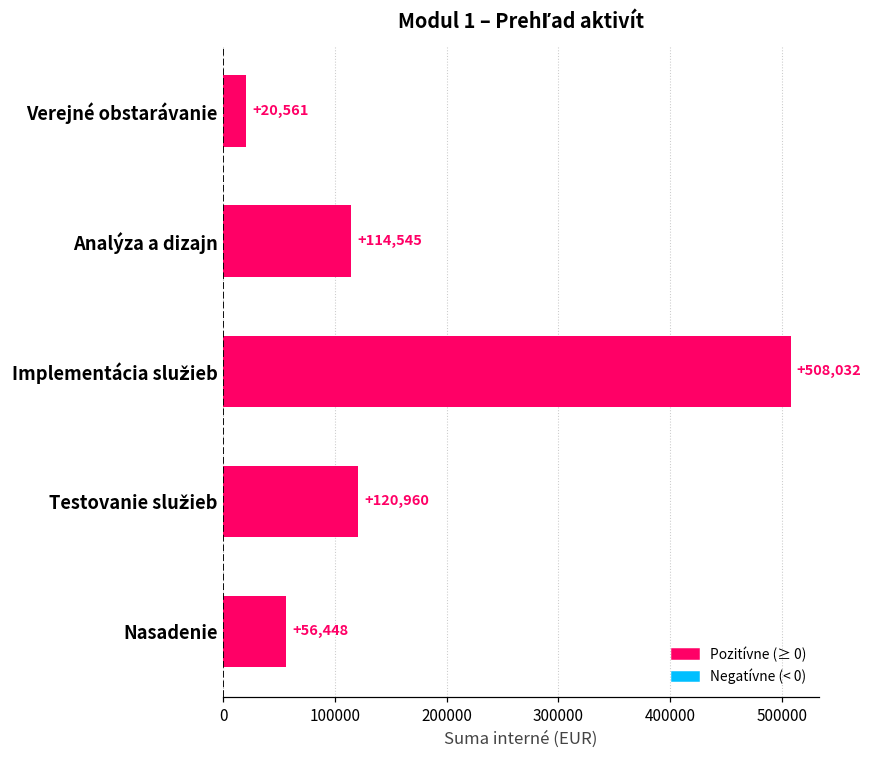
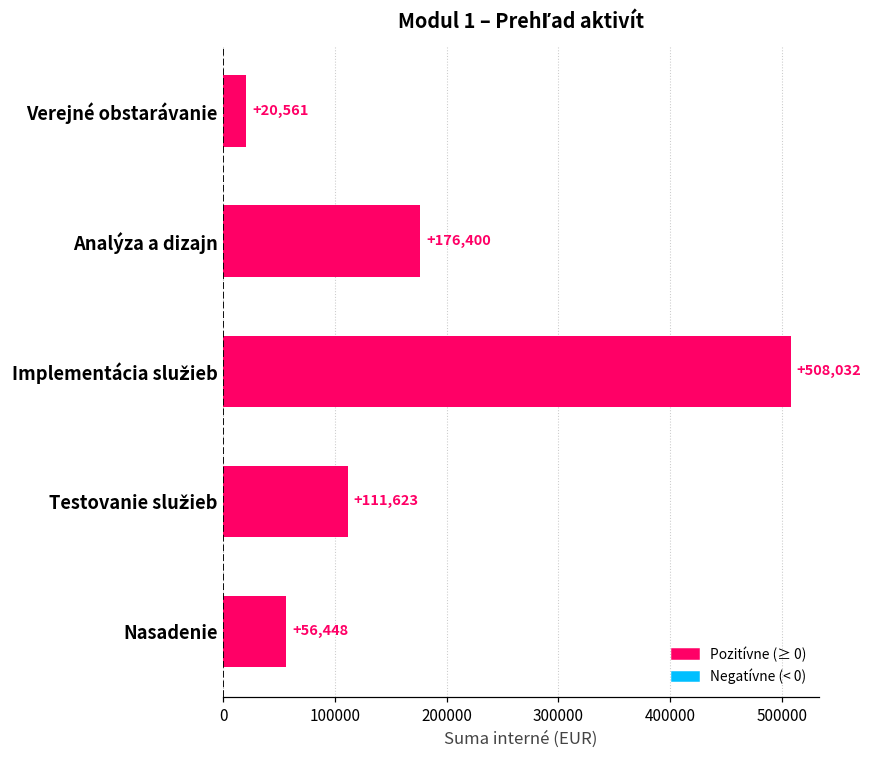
  {
    "Verejné obstarávanie": "+20,561",
-   "Analýza a dizajn": "+114,545",
+   "Analýza a dizajn": "+176,400",
    "Implementácia služieb": "+508,032",
-   "Testovanie služieb": "+120,960",
+   "Testovanie služieb": "+111,623",
    "Nasadenie": "+56,448"
  }
